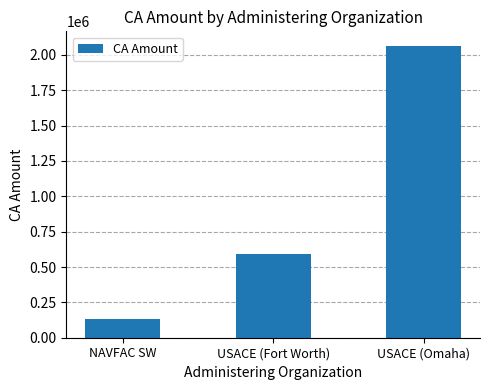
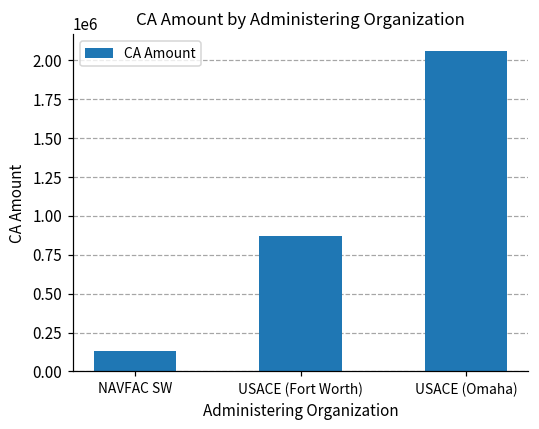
  {
    "NAVFAC SW": 130000,
-   "USACE (Fort Worth)": 590000,
+   "USACE (Fort Worth)": 870000,
    "USACE (Omaha)": 2060000
  }
